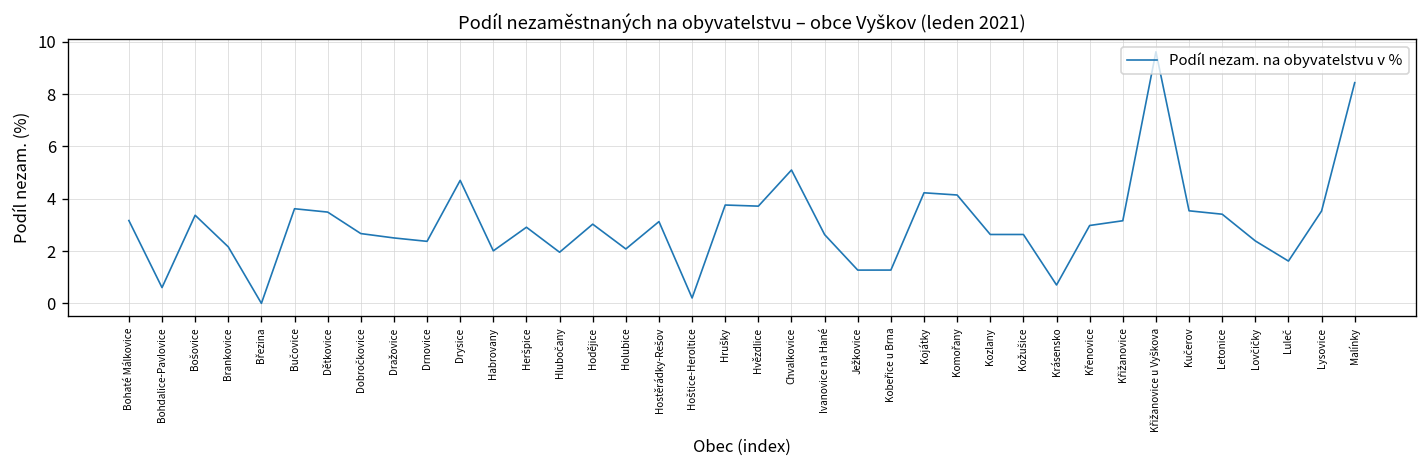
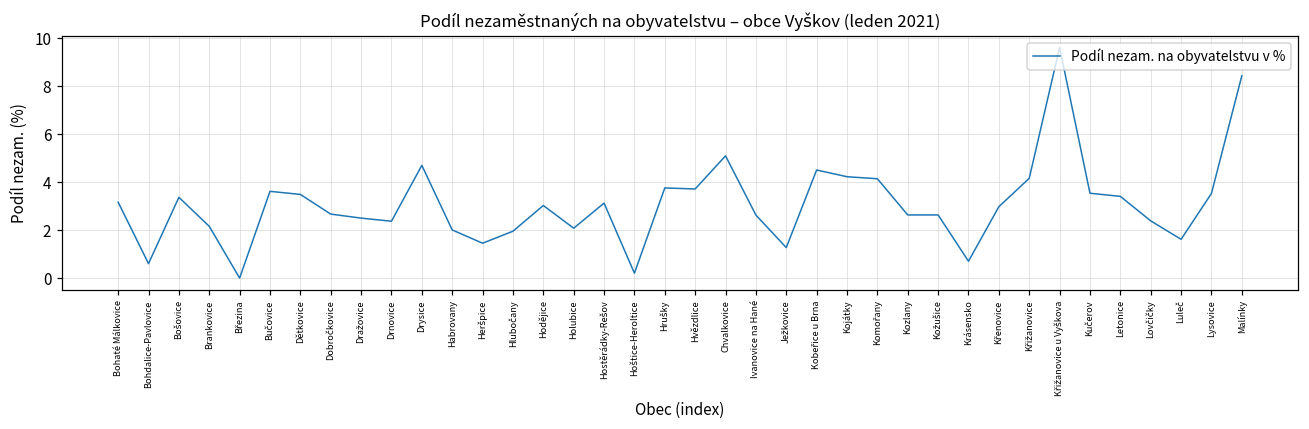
  {
    "Bohaté Málkovice": 3.2,
    "Bohdalice-Pavlovice": 0.6,
    "Bošovice": 3.4,
    "Brankovice": 2.2,
    "Březina": 0.0,
    "Bučovice": 3.6,
    "Dětkovice": 3.5,
    "Dobročkovice": 2.7,
    "Dražovice": 2.5,
    "Drnovice": 2.4,
    "Drysice": 4.7,
    "Habrovany": 2.0,
-   "Heršpice": 2.9,
+   "Heršpice": 1.5,
    "Hlubočany": 2.0,
    "Hodějice": 3.0,
    "Holubice": 2.1,
    "Hostěrádky-Rešov": 3.1,
    "Hoštice-Heroltice": 0.2,
    "Hrušky": 3.8,
    "Hvězdlice": 3.7,
    "Chvalkovice": 5.1,
    "Ivanovice na Hané": 2.6,
    "Ježkovice": 1.3,
-   "Kobeřice u Brna": 1.3,
+   "Kobeřice u Brna": 4.5,
    "Kojátky": 4.2,
    "Komořany": 4.1,
    "Kozlany": 2.6,
    "Kožušice": 2.6,
    "Krásensko": 0.7,
    "Křenovice": 3.0,
-   "Křižanovice": 3.2,
+   "Křižanovice": 4.2,
    "Kučerov": 3.5,
    "Letonice": 3.4,
    "Lovčičky": 2.4,
    "Luleč": 1.6,
    "Lysovice": 3.5,
    "Malínky": 8.4
  }
